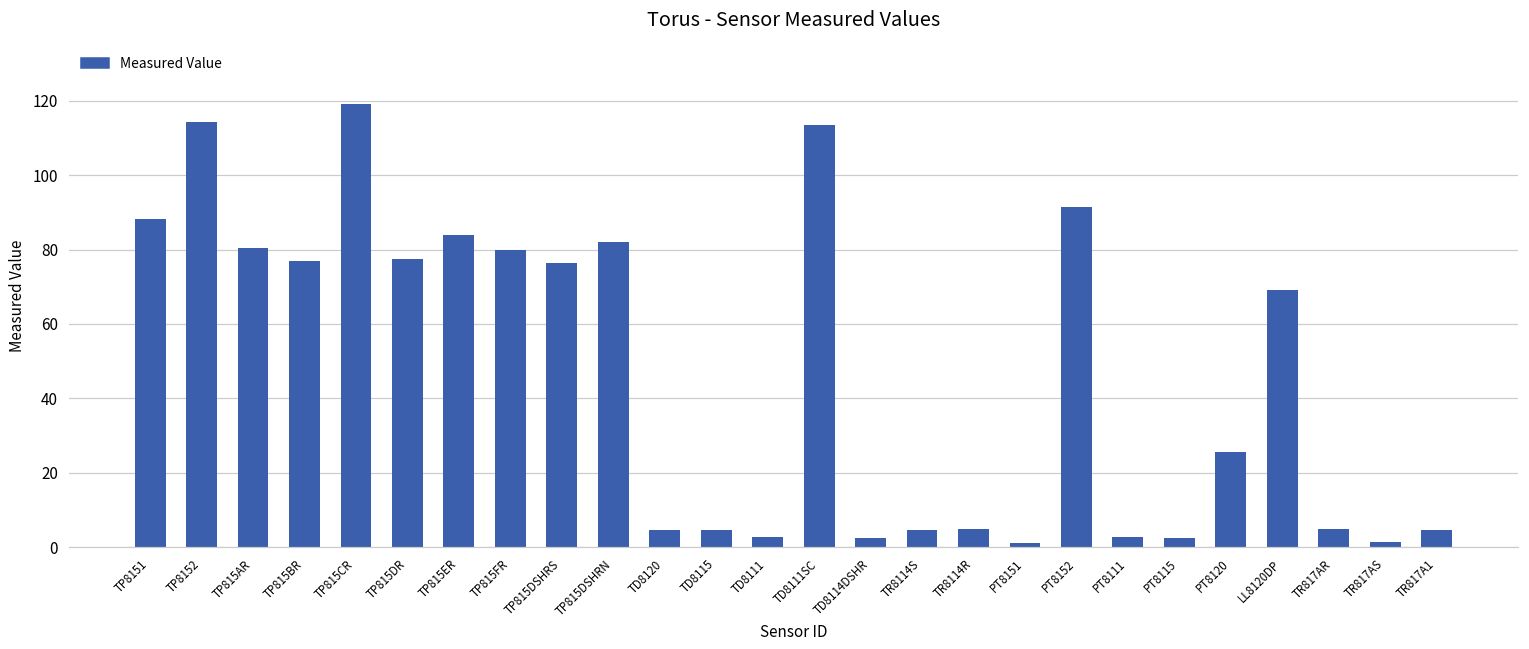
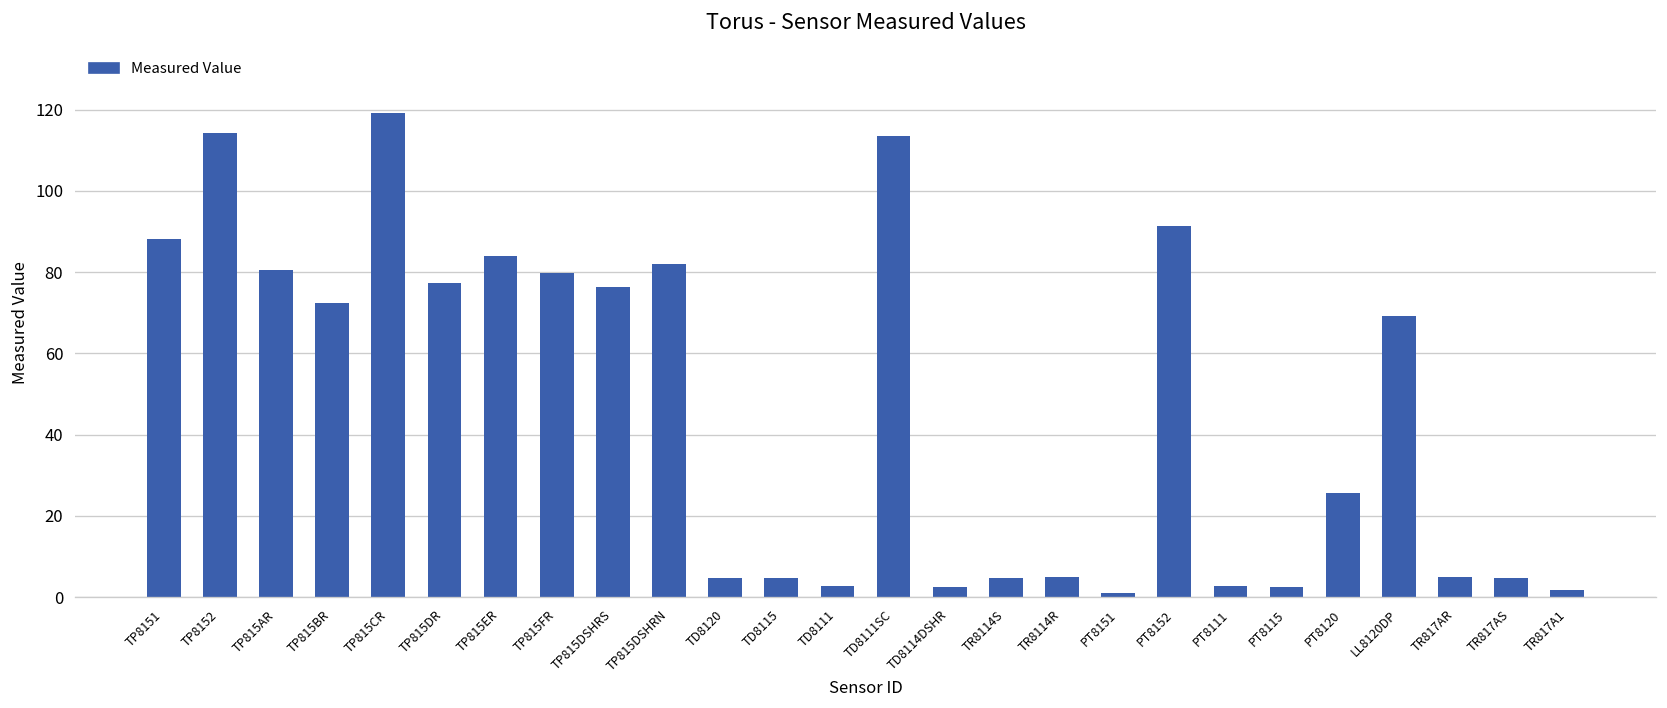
  {
    "TP8151": 88,
    "TP8152": 114,
    "TP815AR": 81,
-   "TP815BR": 77,
+   "TP815BR": 72,
    "TP815CR": 119,
    "TP815DR": 77,
    "TP815ER": 84,
    "TP815FR": 80,
    "TP815DSHRS": 76,
    "TP815DSHRN": 82,
    "TD8120": 5,
    "TD8115": 5,
    "TD8111": 3,
    "TD8111SC": 114,
    "TD8114DSHR": 3,
    "TR8114S": 5,
    "TR8114R": 5,
    "PT8151": 1,
    "PT8152": 91,
    "PT8111": 3,
    "PT8115": 2,
    "PT8120": 26,
    "LL8120DP": 69,
    "TR817AR": 5,
-   "TR817AS": 1,
-   "TR817A1": 5
+   "TR817AS": 5,
+   "TR817A1": 2
  }
